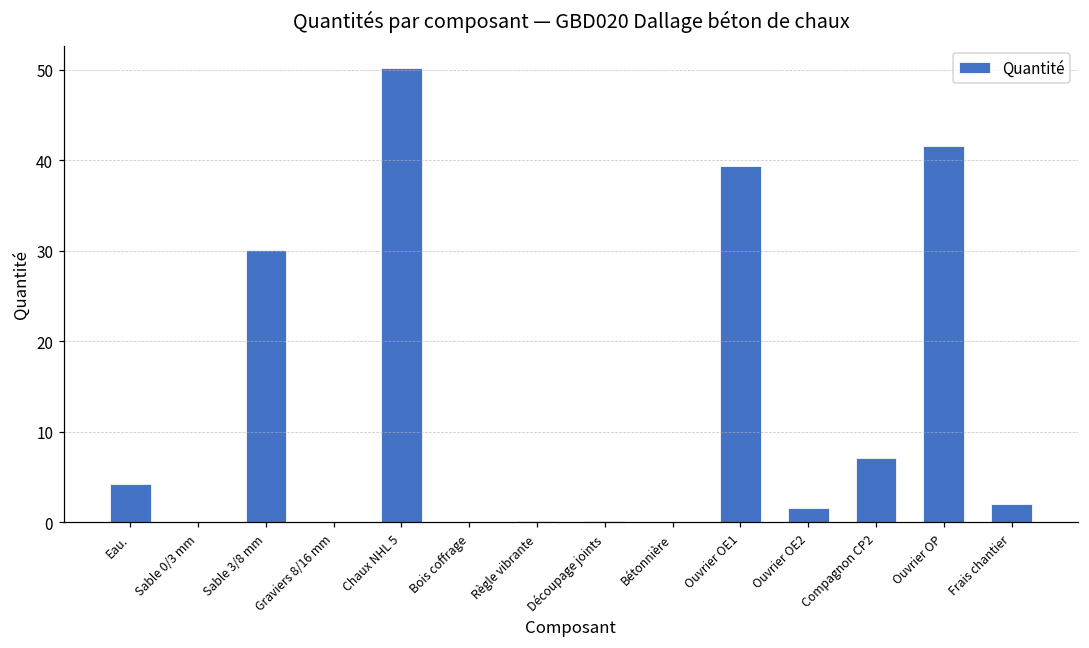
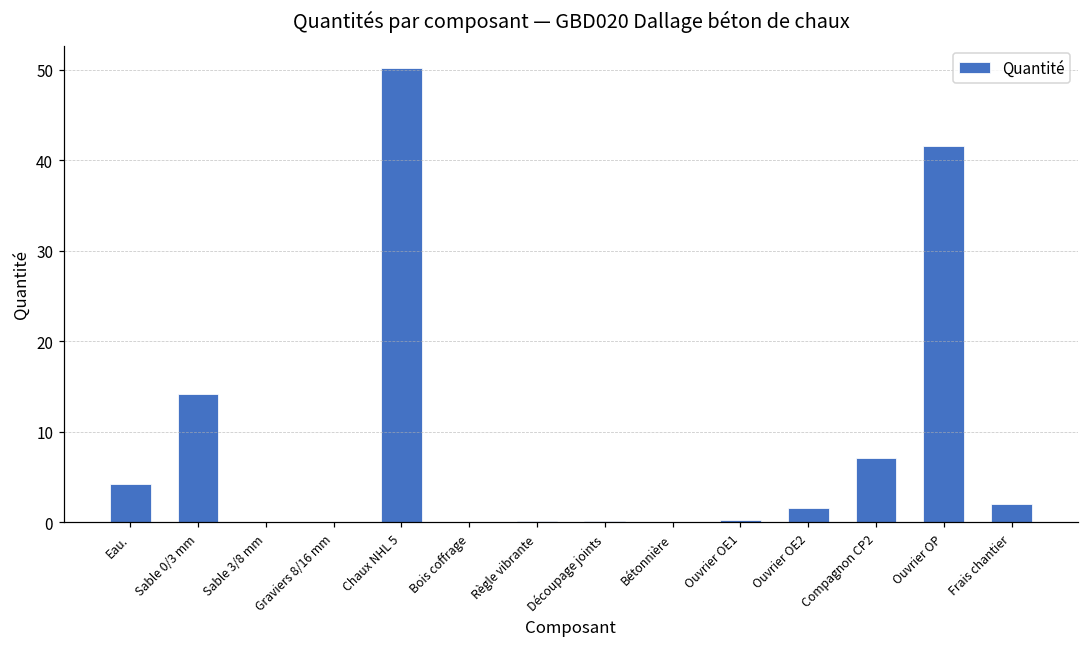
  {
    "Eau.": 4,
-   "Sable 0/3 mm": 0,
-   "Sable 3/8 mm": 30,
+   "Sable 0/3 mm": 14,
+   "Sable 3/8 mm": 0,
    "Chaux NHL 5": 50,
-   "Ouvrier OE1": 39,
+   "Ouvrier OE1": 0,
    "Ouvrier OE2": 2,
    "Compagnon CP2": 7,
    "Ouvrier OP": 42,
    "Frais chantier": 2
  }
